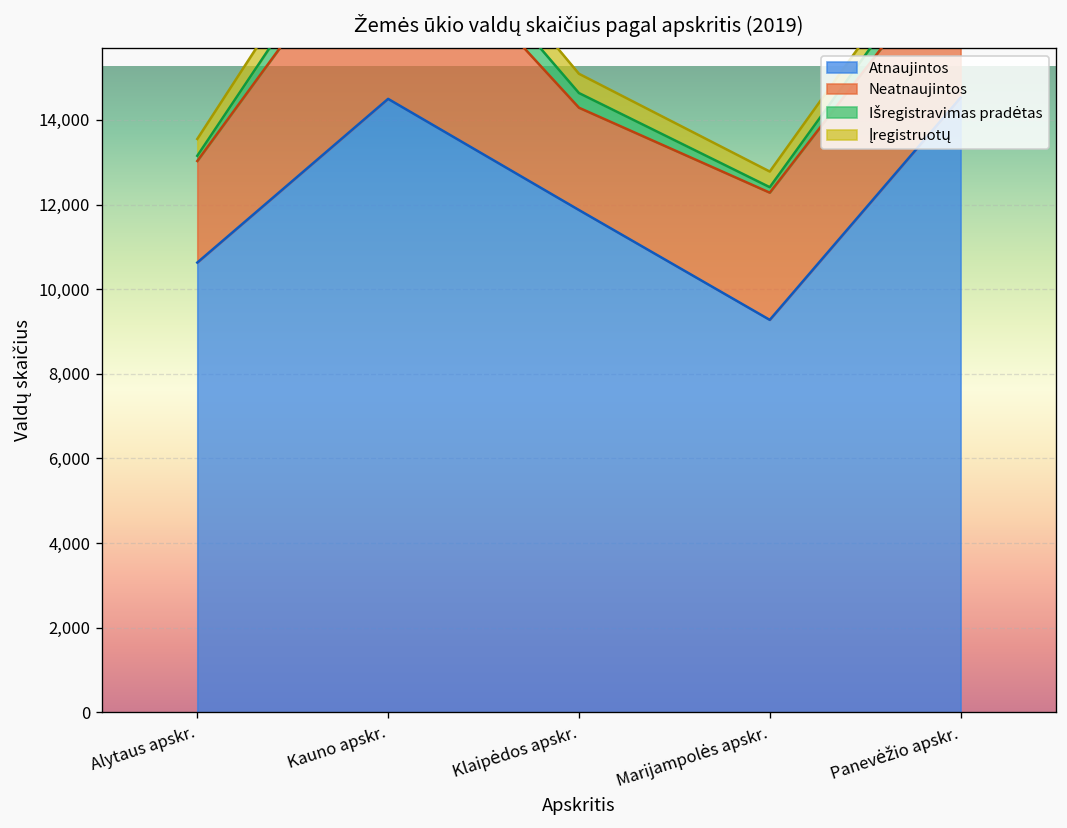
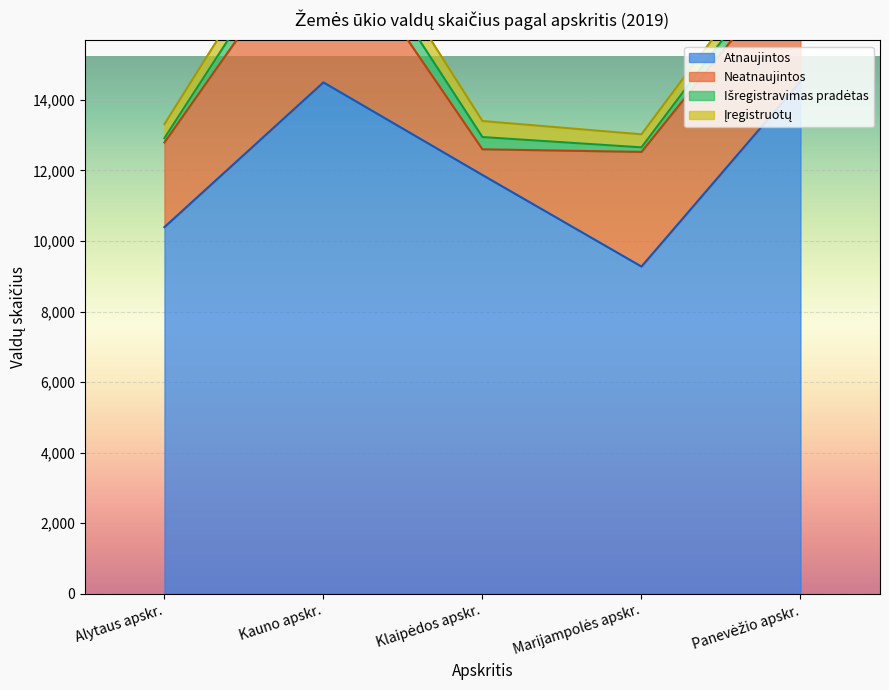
  {
    "Atnaujintos": {
-     "Alytaus apskr.": "10,600",
+     "Alytaus apskr.": "10,400",
      "Kauno apskr.": "14,500",
      "Klaipėdos apskr.": "11,900",
      "Marijampolės apskr.": "9,300"
    },
    "Neatnaujintos": {
      "Alytaus apskr.": "2,400",
-     "Klaipėdos apskr.": "2,400",
-     "Marijampolės apskr.": "3,000"
+     "Klaipėdos apskr.": "700",
+     "Marijampolės apskr.": "3,300"
    },
    "Išregistravimas pradėtas": {
      "Alytaus apskr.": "100",
      "Klaipėdos apskr.": "300",
      "Marijampolės apskr.": "100"
    },
    "Įregistruotų": {
      "Alytaus apskr.": "400",
      "Klaipėdos apskr.": "500",
      "Marijampolės apskr.": "400"
    }
  }
